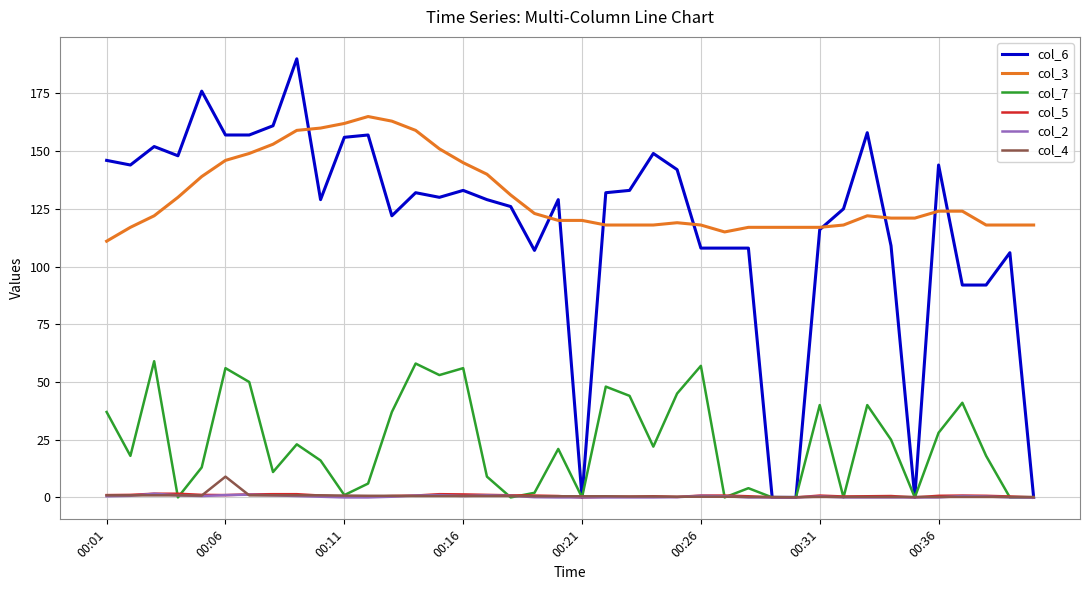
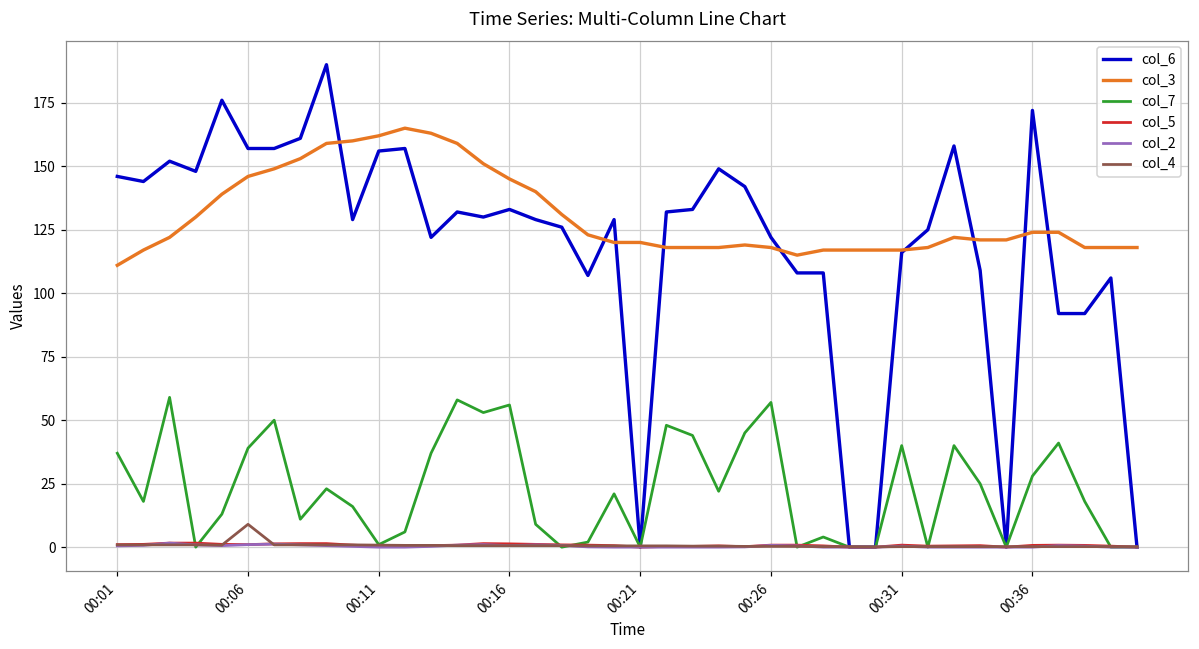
  {
    "col_6": {
      "00:01": 146,
      "00:06": 157,
      "00:11": 156,
      "00:16": 133,
-     "00:26": 108,
-     "00:36": 144
+     "00:26": 122,
+     "00:36": 172
    },
    "col_3": {
      "00:01": 111,
      "00:06": 146,
      "00:11": 162,
      "00:16": 145,
      "00:21": 120,
      "00:26": 118,
      "00:36": 124
    },
    "col_7": {
      "00:01": 37,
-     "00:06": 56,
+     "00:06": 39,
      "00:16": 56,
      "00:26": 57,
      "00:31": 40,
      "00:36": 28
    },
    "col_4": {
      "00:06": 9
    }
  }
